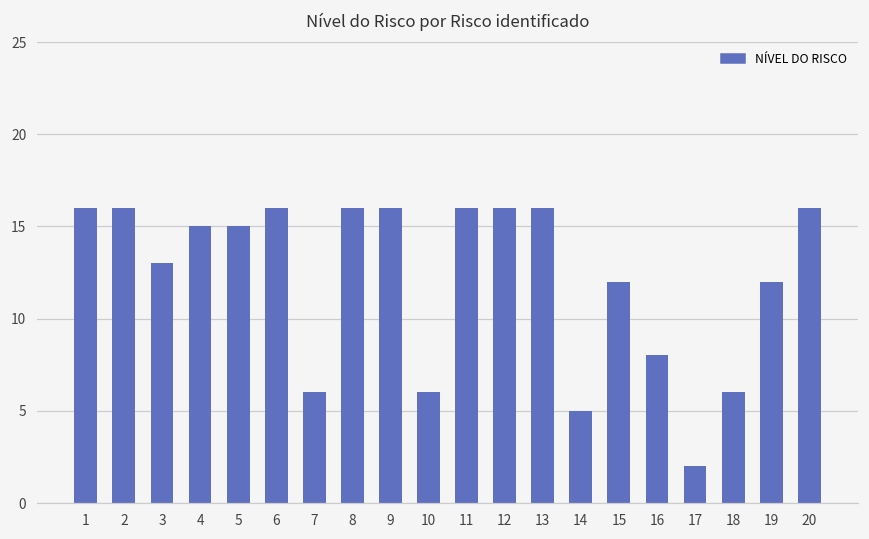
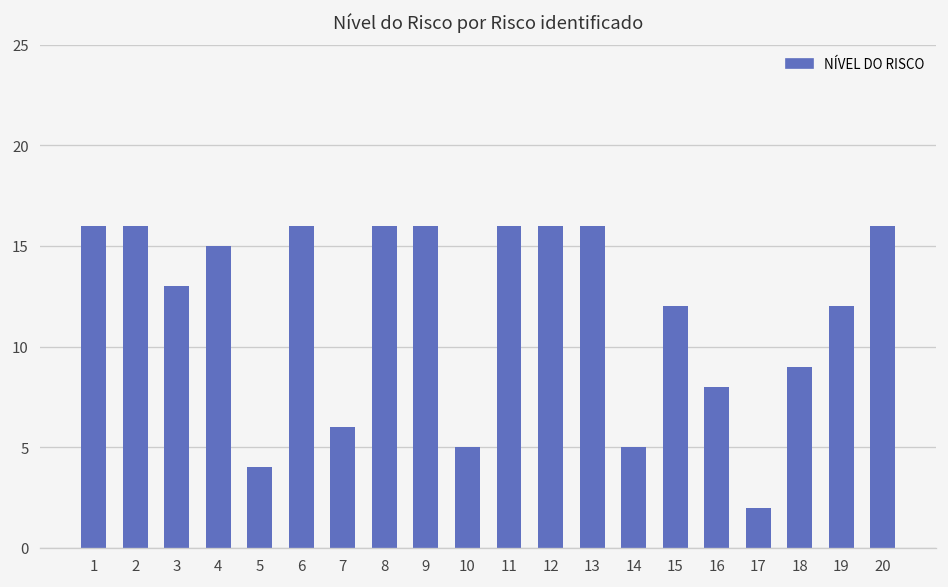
  {
    "1": 16,
    "2": 16,
    "3": 13,
    "4": 15,
-   "5": 15,
+   "5": 4,
    "6": 16,
    "7": 6,
    "8": 16,
    "9": 16,
-   "10": 6,
+   "10": 5,
    "11": 16,
    "12": 16,
    "13": 16,
    "14": 5,
    "15": 12,
    "16": 8,
    "17": 2,
-   "18": 6,
+   "18": 9,
    "19": 12,
    "20": 16
  }
